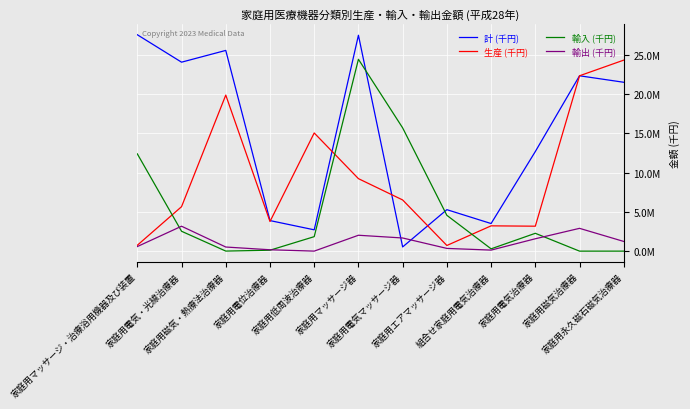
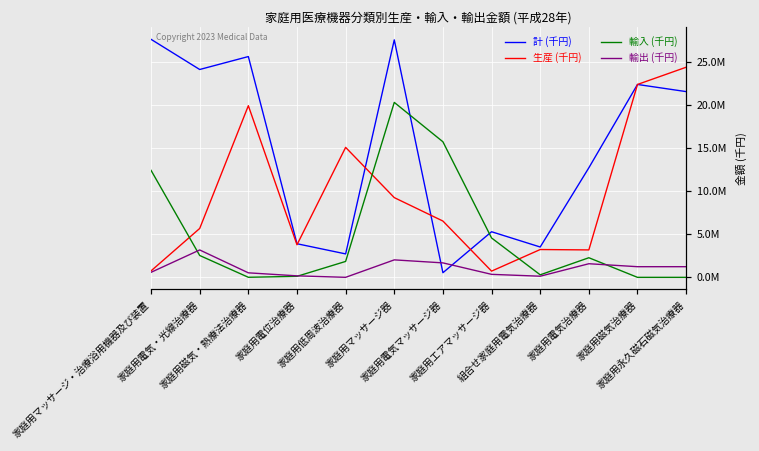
  {
    "計 (千円)": {
      "家庭用電気・光線治療器": 24000000,
      "家庭用磁気・熱療法治療器": 26000000,
      "家庭用低周波治療器": 3000000,
      "家庭用マッサージ器": 28000000,
      "家庭用電気マッサージ器": 1000000,
      "家庭用エアマッサージ器": 5000000,
      "家庭用電気治療器": 13000000,
      "家庭用永久磁石磁気治療器": 22000000
    },
    "生産 (千円)": {
      "家庭用電気・光線治療器": 6000000,
      "家庭用磁気・熱療法治療器": 20000000,
      "家庭用低周波治療器": 15000000,
      "家庭用マッサージ器": 9000000,
      "家庭用電気マッサージ器": 7000000,
      "家庭用エアマッサージ器": 1000000,
      "家庭用電気治療器": 3000000,
      "家庭用永久磁石磁気治療器": 24000000
    },
    "輸入 (千円)": {
      "家庭用マッサージ・治療浴用機器及び装置": 12000000,
      "家庭用電気・光線治療器": 3000000,
      "家庭用磁気・熱療法治療器": 0,
      "家庭用低周波治療器": 2000000,
-     "家庭用マッサージ器": 24000000,
+     "家庭用マッサージ器": 20000000,
      "家庭用電気マッサージ器": 16000000,
      "家庭用エアマッサージ器": 5000000,
      "家庭用電気治療器": 2000000,
      "家庭用磁気治療器": 0,
      "家庭用永久磁石磁気治療器": 0
    },
    "輸出 (千円)": {
      "家庭用電気・光線治療器": 3000000,
      "家庭用磁気・熱療法治療器": 1000000,
      "家庭用低周波治療器": 0,
      "家庭用マッサージ器": 2000000,
      "家庭用電気マッサージ器": 2000000,
      "家庭用エアマッサージ器": 0,
      "家庭用電気治療器": 2000000,
-     "家庭用磁気治療器": 3000000,
+     "家庭用磁気治療器": 1000000,
      "家庭用永久磁石磁気治療器": 1000000
    }
  }
